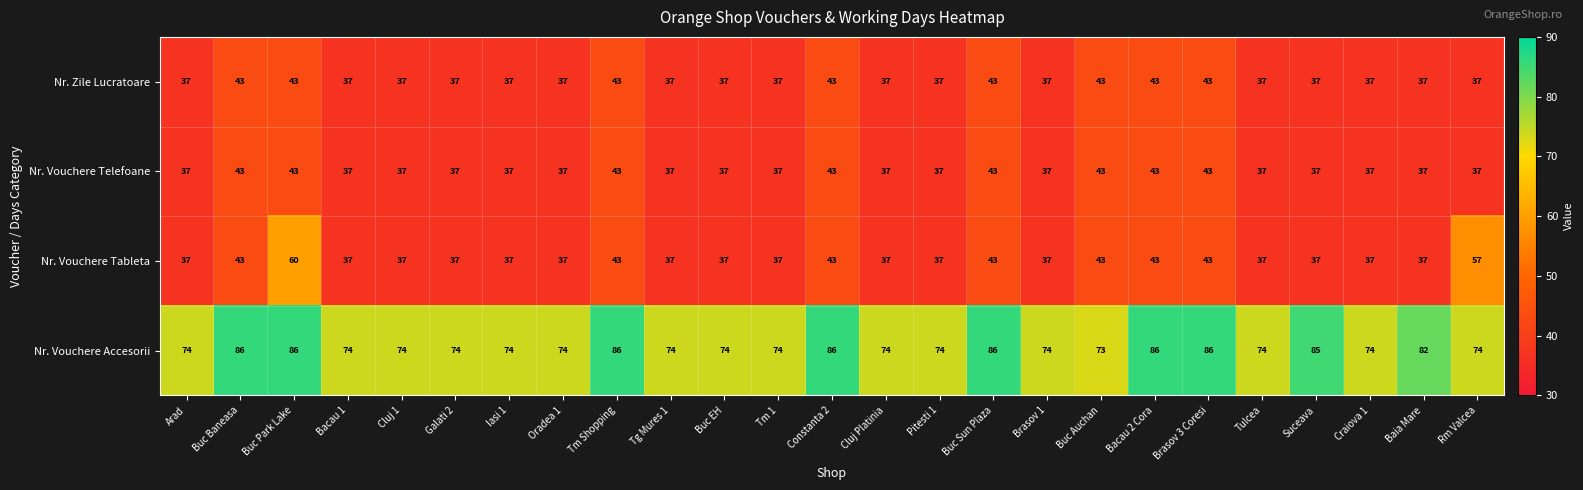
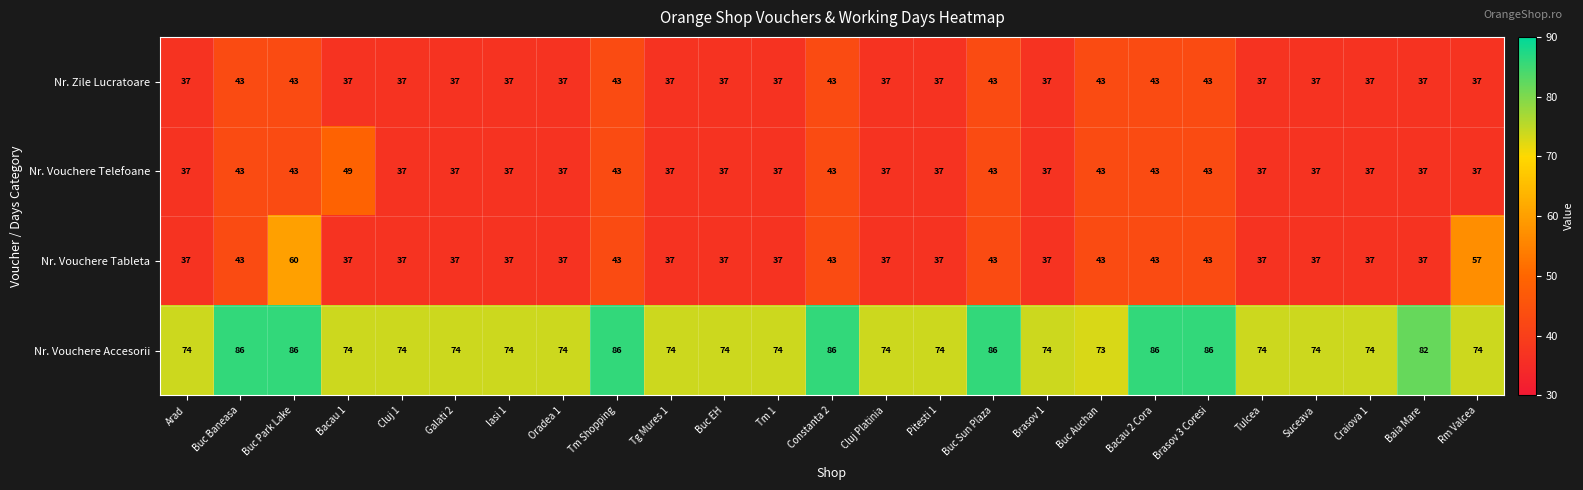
  {
    "Nr. Zile Lucratoare": {
      "Arad": 37,
      "Buc Baneasa": 43,
      "Buc Park Lake": 43,
      "Bacau 1": 37,
      "Cluj 1": 37,
      "Galati 2": 37,
      "Iasi 1": 37,
      "Oradea 1": 37,
      "Tm Shopping": 43,
      "Tg Mures 1": 37,
      "Buc EH": 37,
      "Tm 1": 37,
      "Constanta 2": 43,
      "Cluj Platinia": 37,
      "Pitesti 1": 37,
      "Buc Sun Plaza": 43,
      "Brasov 1": 37,
      "Buc Auchan": 43,
      "Bacau 2 Cora": 43,
      "Brasov 3 Coresi": 43,
      "Tulcea": 37,
      "Suceava": 37,
      "Craiova 1": 37,
      "Baia Mare": 37,
      "Rm Valcea": 37
    },
    "Nr. Vouchere Telefoane": {
      "Arad": 37,
      "Buc Baneasa": 43,
      "Buc Park Lake": 43,
-     "Bacau 1": 37,
+     "Bacau 1": 49,
      "Cluj 1": 37,
      "Galati 2": 37,
      "Iasi 1": 37,
      "Oradea 1": 37,
      "Tm Shopping": 43,
      "Tg Mures 1": 37,
      "Buc EH": 37,
      "Tm 1": 37,
      "Constanta 2": 43,
      "Cluj Platinia": 37,
      "Pitesti 1": 37,
      "Buc Sun Plaza": 43,
      "Brasov 1": 37,
      "Buc Auchan": 43,
      "Bacau 2 Cora": 43,
      "Brasov 3 Coresi": 43,
      "Tulcea": 37,
      "Suceava": 37,
      "Craiova 1": 37,
      "Baia Mare": 37,
      "Rm Valcea": 37
    },
    "Nr. Vouchere Tableta": {
      "Arad": 37,
      "Buc Baneasa": 43,
      "Buc Park Lake": 60,
      "Bacau 1": 37,
      "Cluj 1": 37,
      "Galati 2": 37,
      "Iasi 1": 37,
      "Oradea 1": 37,
      "Tm Shopping": 43,
      "Tg Mures 1": 37,
      "Buc EH": 37,
      "Tm 1": 37,
      "Constanta 2": 43,
      "Cluj Platinia": 37,
      "Pitesti 1": 37,
      "Buc Sun Plaza": 43,
      "Brasov 1": 37,
      "Buc Auchan": 43,
      "Bacau 2 Cora": 43,
      "Brasov 3 Coresi": 43,
      "Tulcea": 37,
      "Suceava": 37,
      "Craiova 1": 37,
      "Baia Mare": 37,
      "Rm Valcea": 57
    },
    "Nr. Vouchere Accesorii": {
      "Arad": 74,
      "Buc Baneasa": 86,
      "Buc Park Lake": 86,
      "Bacau 1": 74,
      "Cluj 1": 74,
      "Galati 2": 74,
      "Iasi 1": 74,
      "Oradea 1": 74,
      "Tm Shopping": 86,
      "Tg Mures 1": 74,
      "Buc EH": 74,
      "Tm 1": 74,
      "Constanta 2": 86,
      "Cluj Platinia": 74,
      "Pitesti 1": 74,
      "Buc Sun Plaza": 86,
      "Brasov 1": 74,
      "Buc Auchan": 73,
      "Bacau 2 Cora": 86,
      "Brasov 3 Coresi": 86,
      "Tulcea": 74,
-     "Suceava": 85,
+     "Suceava": 74,
      "Craiova 1": 74,
      "Baia Mare": 82,
      "Rm Valcea": 74
    }
  }
